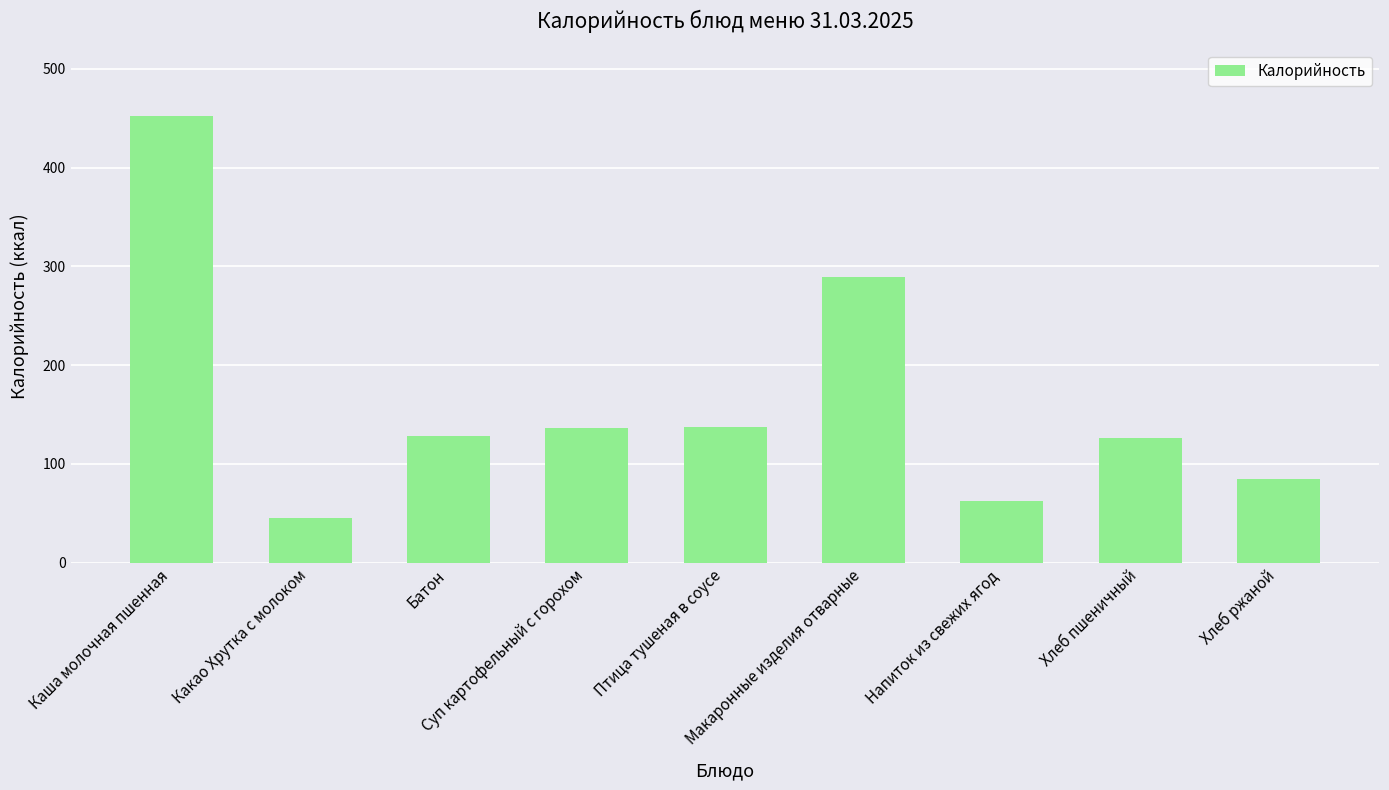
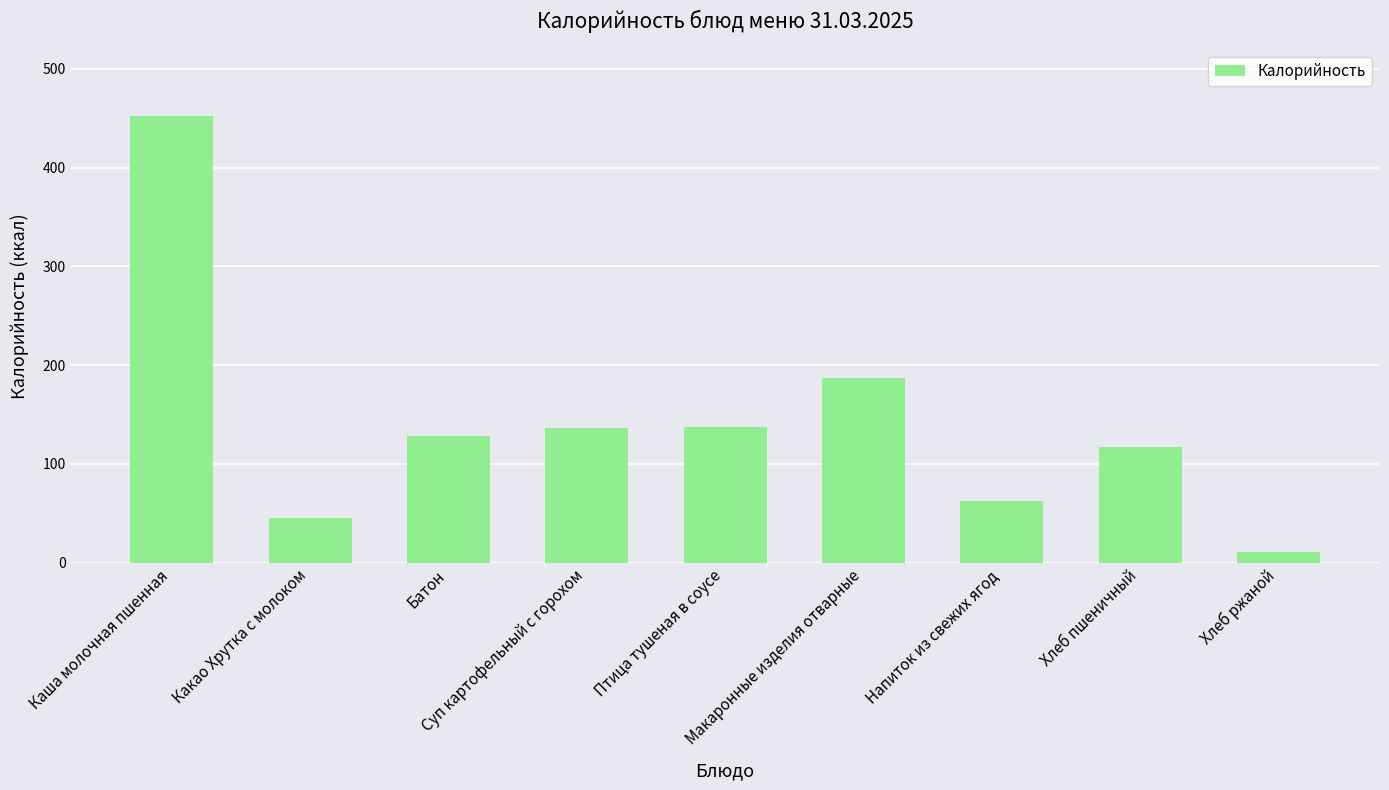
  {
    "Каша молочная пшенная": 450,
    "Какао Хрутка с молоком": 50,
    "Батон": 130,
    "Суп картофельный с горохом": 140,
    "Птица тушеная в соусе": 140,
-   "Макаронные изделия отварные": 290,
+   "Макаронные изделия отварные": 190,
    "Напиток из свежих ягод": 60,
-   "Хлеб пшеничный": 130,
-   "Хлеб ржаной": 90
+   "Хлеб пшеничный": 120,
+   "Хлеб ржаной": 10
  }
